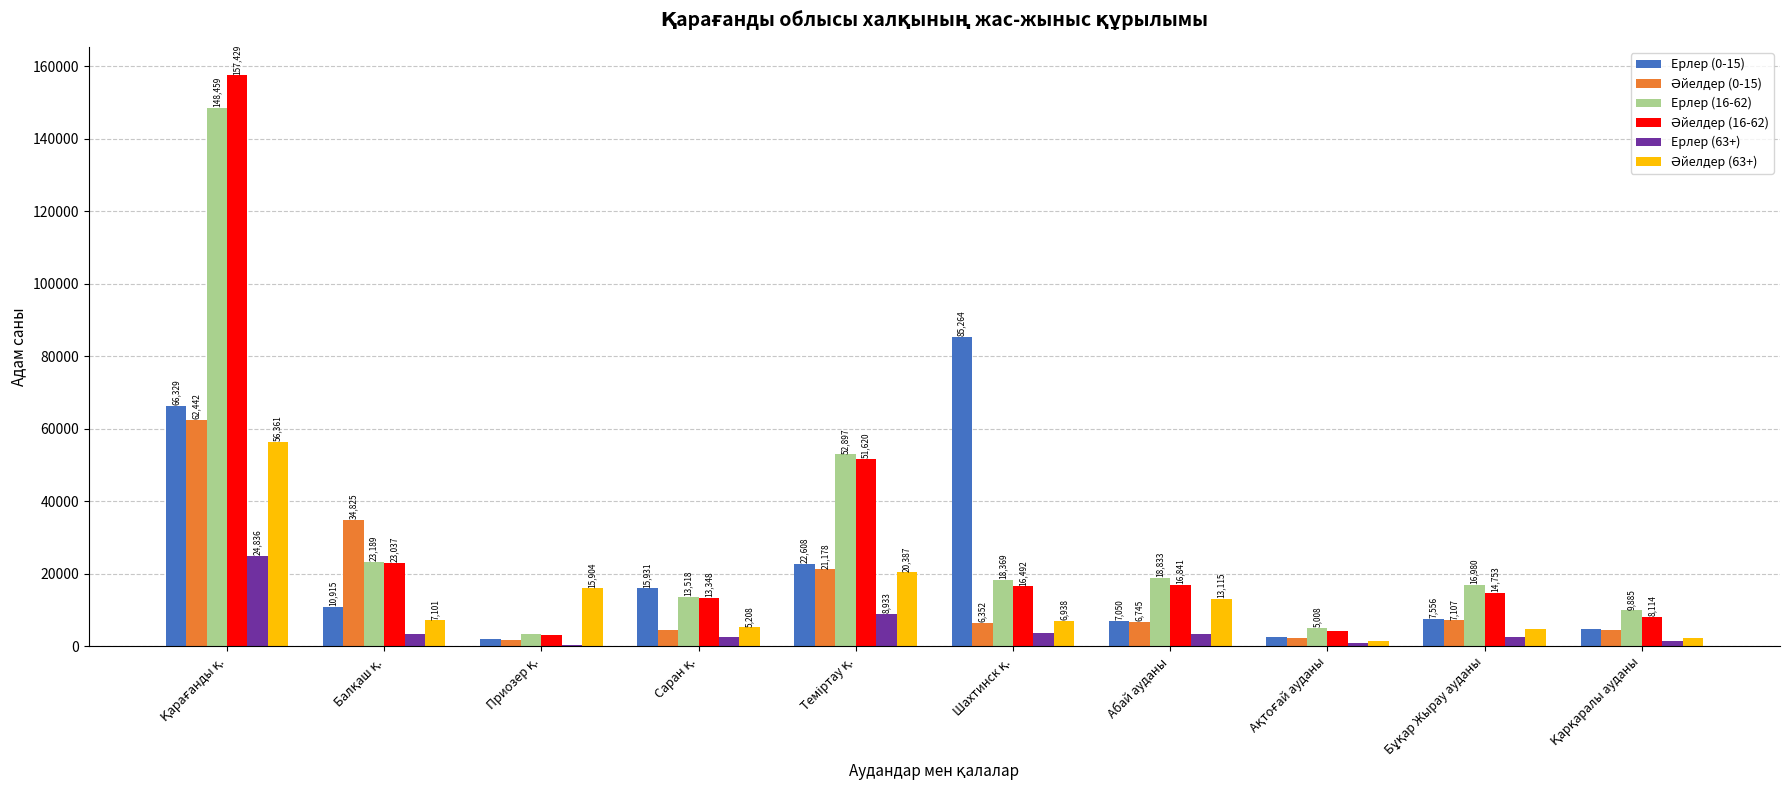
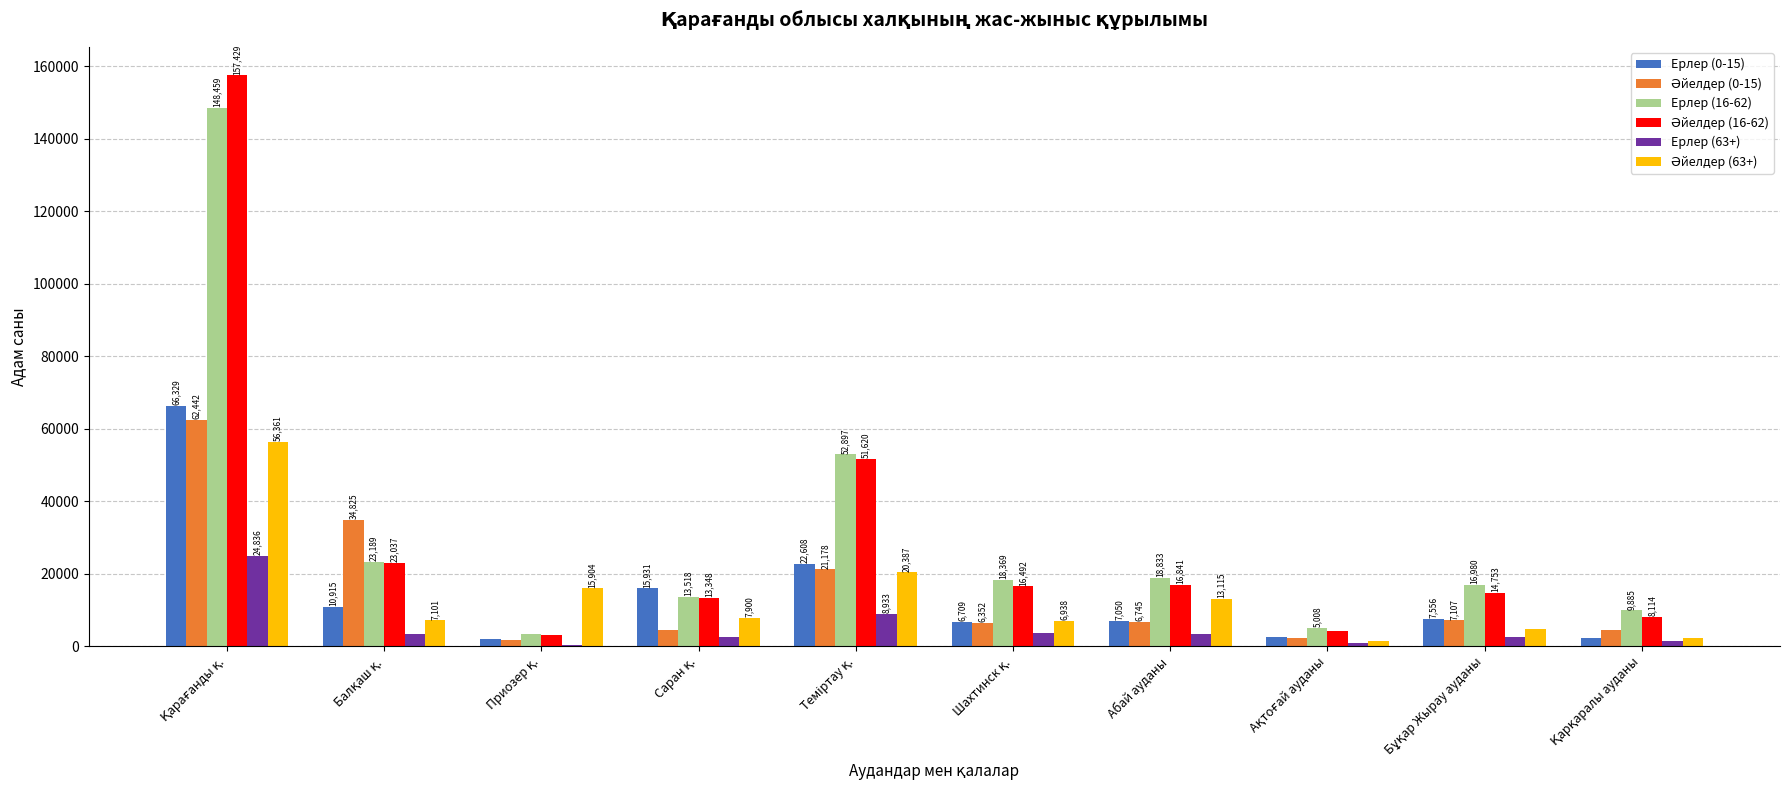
  {
    "Ерлер (0-15)": {
      "Қарағанды қ.": "66,329",
      "Балқаш қ.": "10,915",
      "Саран қ.": "15,931",
      "Теміртау қ.": "22,608",
-     "Шахтинск қ.": "85,264",
+     "Шахтинск қ.": "6,709",
      "Абай ауданы": "7,050",
      "Бұқар Жырау ауданы": "7,556",
-     "Қарқаралы ауданы": "5000"
+     "Қарқаралы ауданы": "2000"
    },
    "Әйелдер (0-15)": {
      "Қарағанды қ.": "62,442",
      "Балқаш қ.": "34,825",
      "Теміртау қ.": "21,178",
      "Шахтинск қ.": "6,352",
      "Абай ауданы": "6,745",
      "Бұқар Жырау ауданы": "7,107"
    },
    "Ерлер (16-62)": {
      "Қарағанды қ.": "148,459",
      "Балқаш қ.": "23,189",
      "Саран қ.": "13,518",
      "Теміртау қ.": "52,897",
      "Шахтинск қ.": "18,369",
      "Абай ауданы": "18,833",
      "Ақтоғай ауданы": "5,008",
      "Бұқар Жырау ауданы": "16,980",
      "Қарқаралы ауданы": "9,885"
    },
    "Әйелдер (16-62)": {
      "Қарағанды қ.": "157,429",
      "Балқаш қ.": "23,037",
      "Саран қ.": "13,348",
      "Теміртау қ.": "51,620",
      "Шахтинск қ.": "16,492",
      "Абай ауданы": "16,841",
      "Бұқар Жырау ауданы": "14,753",
      "Қарқаралы ауданы": "8,114"
    },
    "Ерлер (63+)": {
      "Қарағанды қ.": "24,836",
      "Теміртау қ.": "8,933"
    },
    "Әйелдер (63+)": {
      "Қарағанды қ.": "56,361",
      "Балқаш қ.": "7,101",
      "Приозер қ.": "15,904",
-     "Саран қ.": "5,208",
+     "Саран қ.": "7,900",
      "Теміртау қ.": "20,387",
      "Шахтинск қ.": "6,938",
      "Абай ауданы": "13,115"
    }
  }
